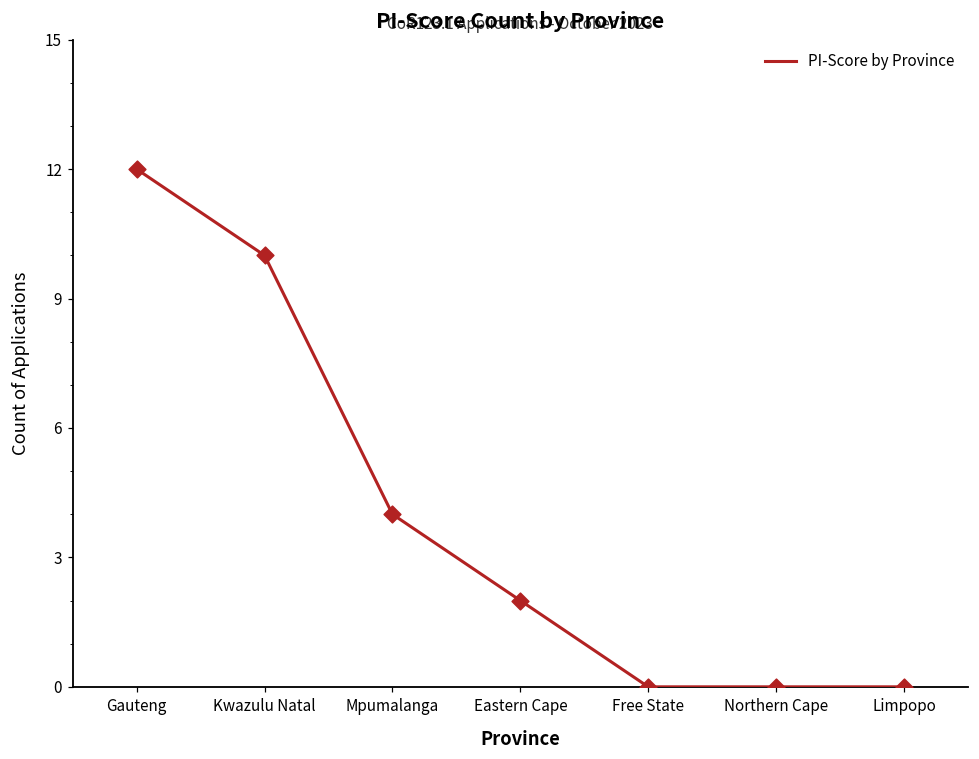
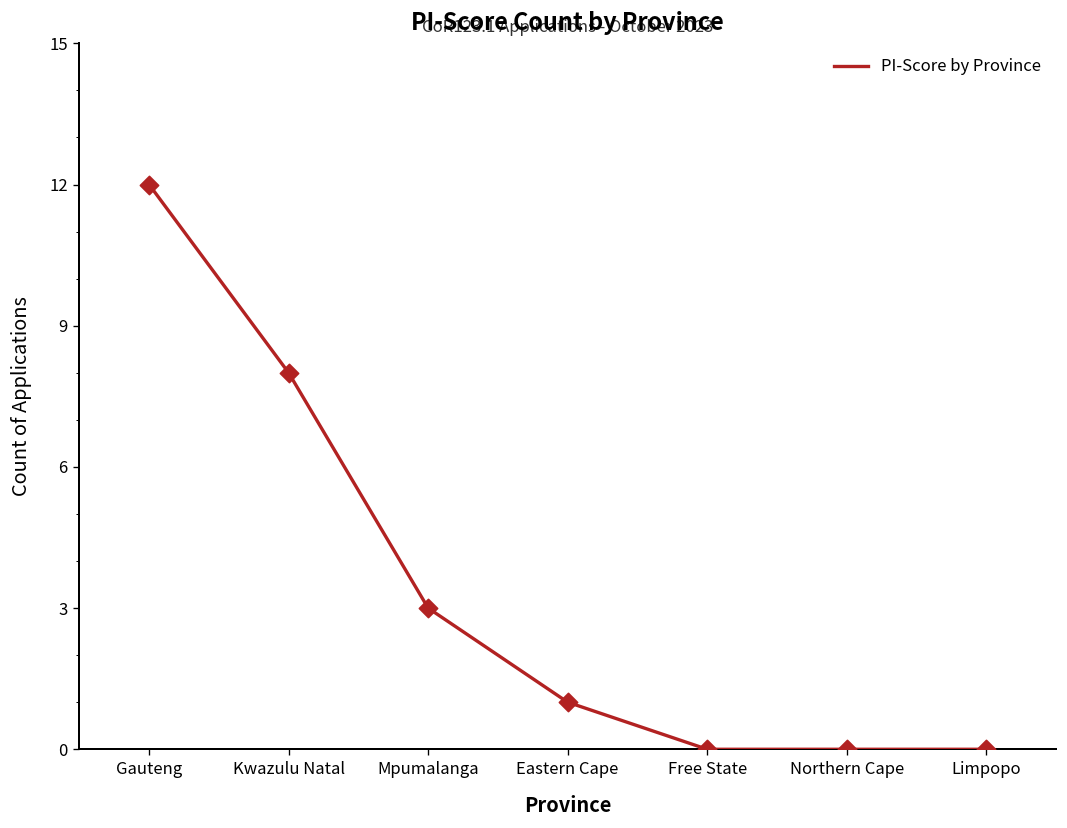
  {
    "Gauteng": 12,
-   "Kwazulu Natal": 10,
-   "Mpumalanga": 4,
-   "Eastern Cape": 2,
+   "Kwazulu Natal": 8,
+   "Mpumalanga": 3,
+   "Eastern Cape": 1,
    "Free State": 0,
    "Northern Cape": 0,
    "Limpopo": 0
  }
